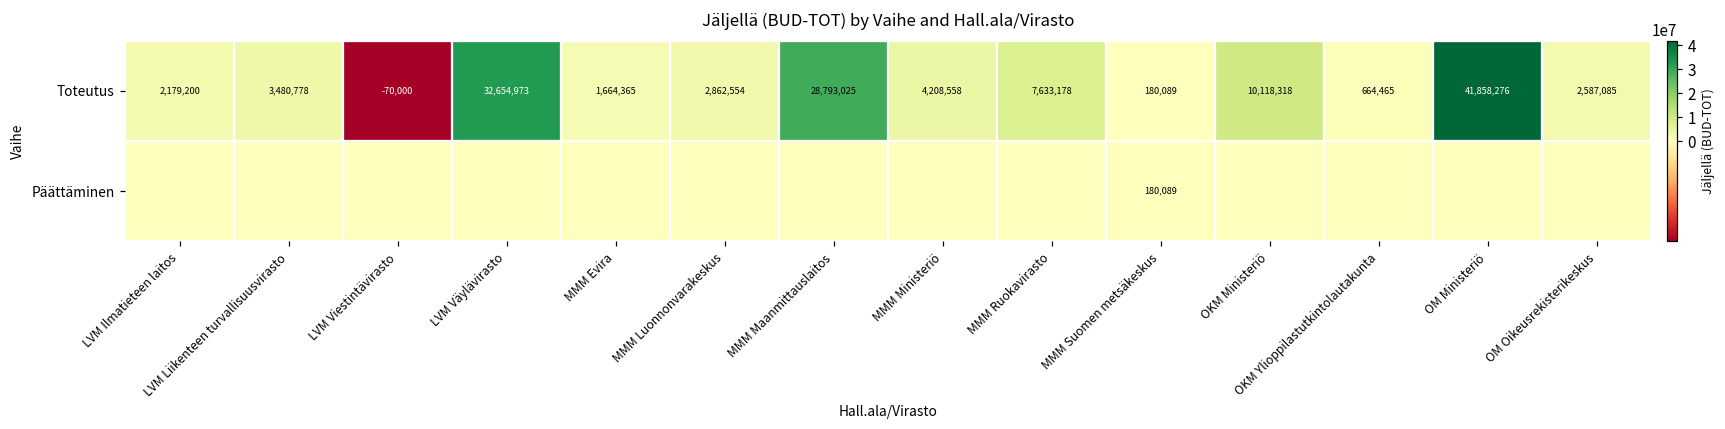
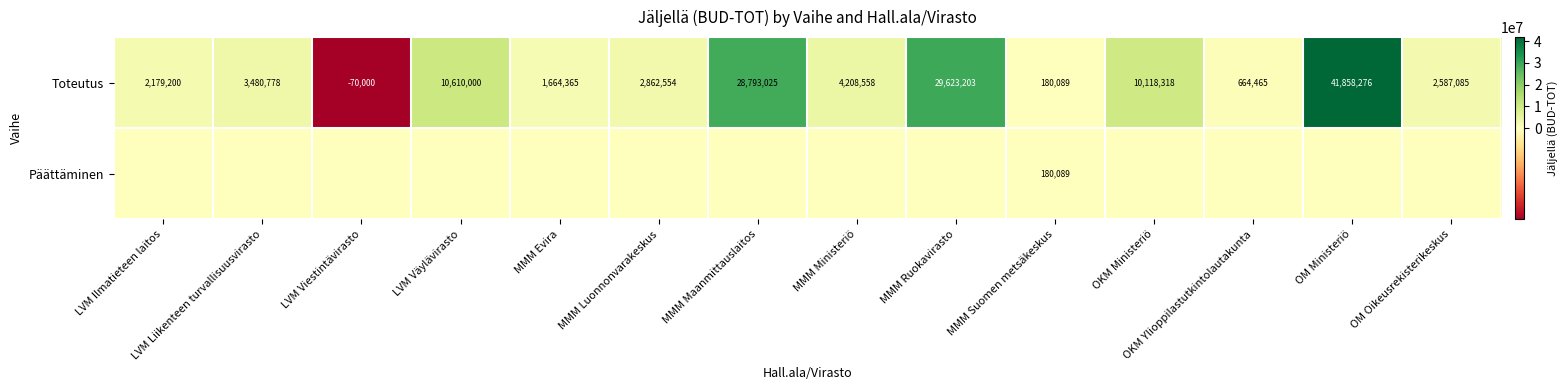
  {
    "Toteutus": {
      "LVM Ilmatieteen laitos": "2,179,200",
      "LVM Liikenteen turvallisuusvirasto": "3,480,778",
      "LVM Viestintävirasto": "-70,000",
-     "LVM Väylävirasto": "32,654,973",
+     "LVM Väylävirasto": "10,610,000",
      "MMM Evira": "1,664,365",
      "MMM Luonnonvarakeskus": "2,862,554",
      "MMM Maanmittauslaitos": "28,793,025",
      "MMM Ministeriö": "4,208,558",
-     "MMM Ruokavirasto": "7,633,178",
+     "MMM Ruokavirasto": "29,623,203",
      "MMM Suomen metsäkeskus": "180,089",
      "OKM Ministeriö": "10,118,318",
      "OKM Ylioppilastutkintolautakunta": "664,465",
      "OM Ministeriö": "41,858,276",
      "OM Oikeusrekisterikeskus": "2,587,085"
    },
    "Päättäminen": {
      "MMM Suomen metsäkeskus": "180,089"
    }
  }
